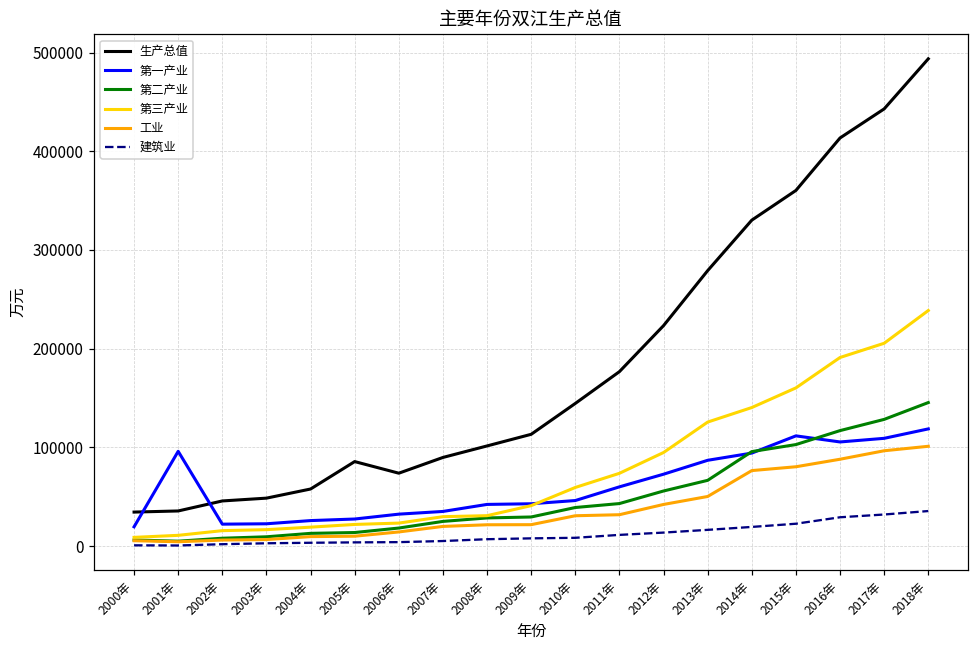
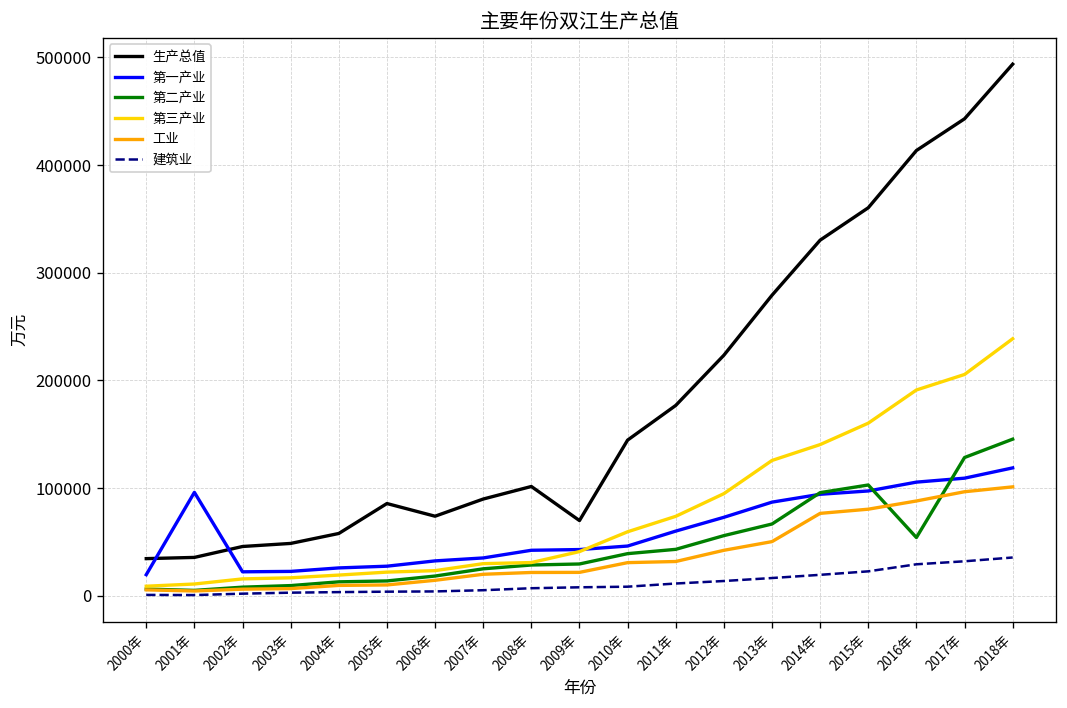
  {
    "生产总值": {
      "2000年": 30000,
      "2001年": 40000,
      "2002年": 50000,
      "2003年": 50000,
      "2004年": 60000,
      "2005年": 90000,
      "2006年": 70000,
      "2007年": 90000,
      "2008年": 100000,
-     "2009年": 110000,
+     "2009年": 70000,
      "2010年": 140000,
      "2011年": 180000,
      "2012年": 220000,
      "2013年": 280000,
      "2014年": 330000,
      "2015年": 360000,
      "2016年": 410000,
      "2017年": 440000,
      "2018年": 490000
    },
    "第一产业": {
      "2000年": 20000,
      "2001年": 100000,
      "2002年": 20000,
      "2003年": 20000,
      "2004年": 30000,
      "2005年": 30000,
      "2006年": 30000,
      "2007年": 40000,
      "2008年": 40000,
      "2010年": 50000,
      "2011年": 60000,
      "2012年": 70000,
      "2013年": 90000,
-     "2015年": 110000,
+     "2015年": 100000,
      "2016年": 110000,
      "2017年": 110000,
      "2018年": 120000
    },
    "第二产业": {
      "2004年": 10000,
      "2005年": 10000,
      "2006年": 20000,
      "2007年": 20000,
      "2009年": 30000,
      "2010年": 40000,
      "2011年": 40000,
      "2012年": 60000,
      "2013年": 70000,
      "2015年": 100000,
-     "2016年": 120000,
+     "2016年": 50000,
      "2017年": 130000,
      "2018年": 150000
    },
    "建筑业": {
      "2000年": 0,
      "2001年": 0,
      "2002年": 0,
      "2003年": 0,
      "2004年": 0,
      "2005年": 0,
      "2006年": 0,
      "2007年": 10000,
      "2008年": 10000,
      "2009年": 10000,
      "2010年": 10000,
      "2011年": 10000,
      "2012年": 10000,
      "2013年": 20000,
      "2014年": 20000,
      "2015年": 20000,
      "2016年": 30000,
      "2017年": 30000,
      "2018年": 40000
    }
  }
